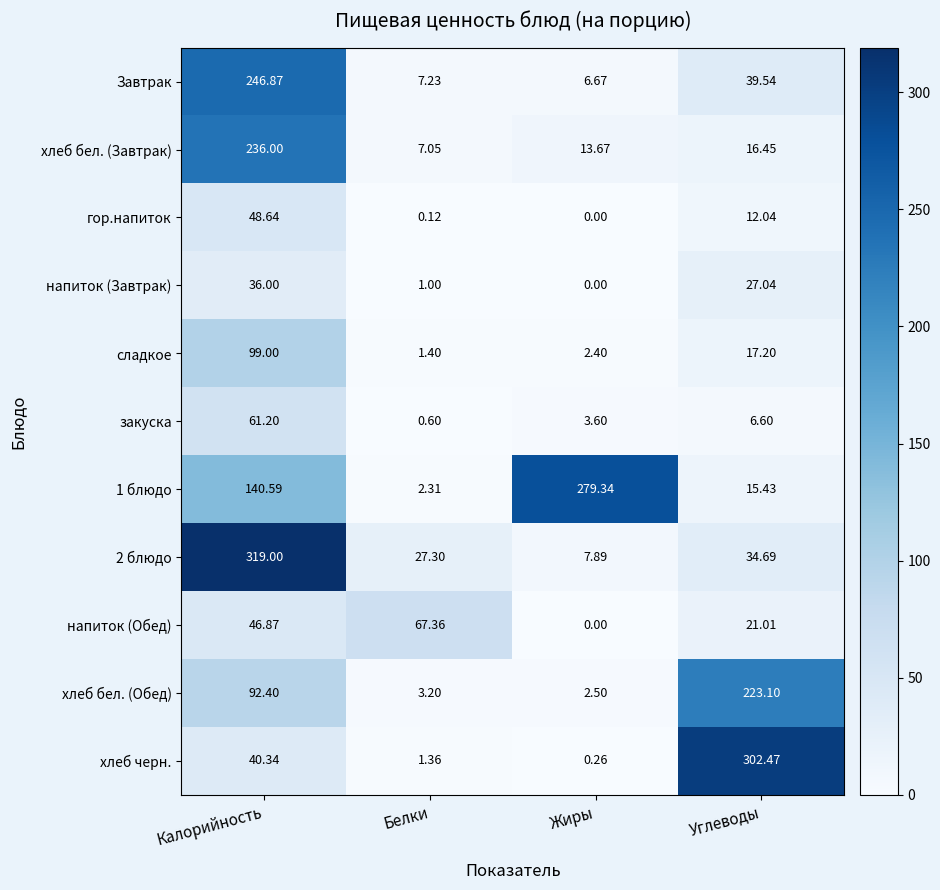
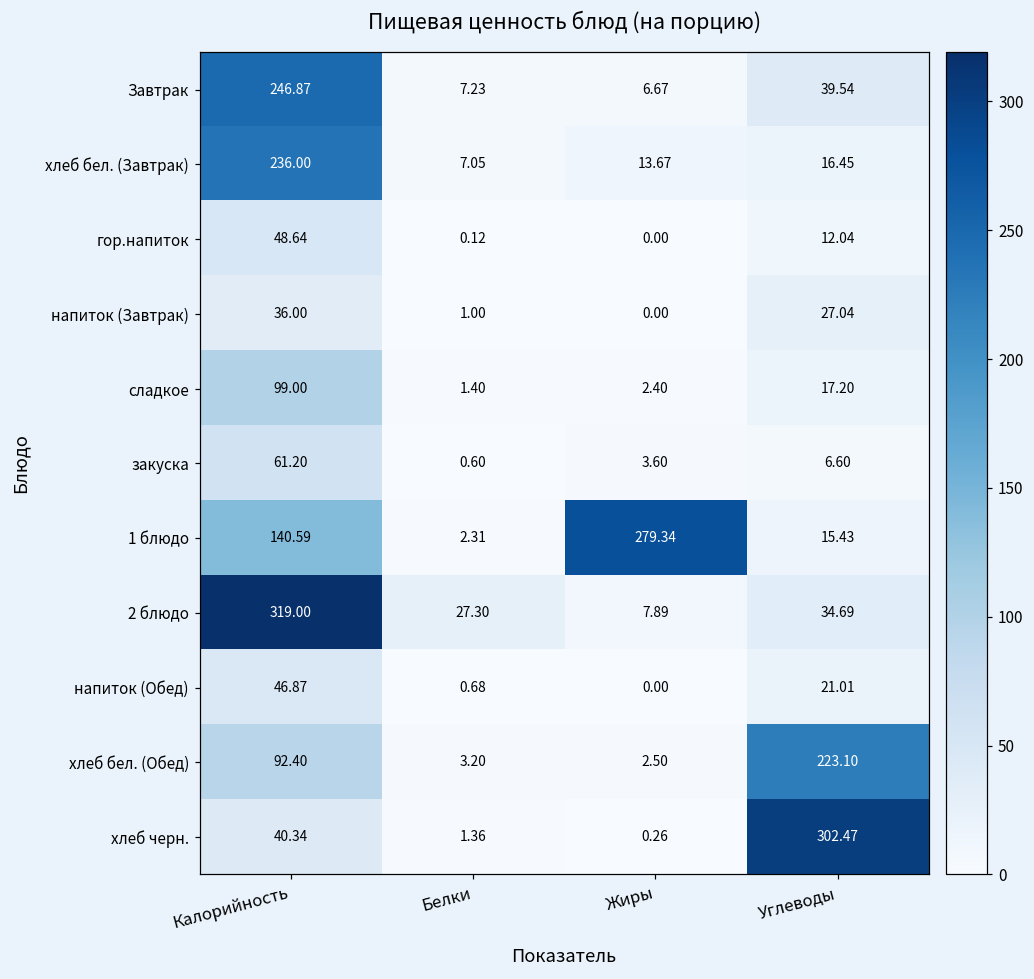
  {
    "Завтрак": {
      "Калорийность": 246.87,
      "Белки": 7.23,
      "Жиры": 6.67,
      "Углеводы": 39.54
    },
    "хлеб бел. (Завтрак)": {
      "Калорийность": 236.00,
      "Белки": 7.05,
      "Жиры": 13.67,
      "Углеводы": 16.45
    },
    "гор.напиток": {
      "Калорийность": 48.64,
      "Белки": 0.12,
      "Жиры": 0.00,
      "Углеводы": 12.04
    },
    "напиток (Завтрак)": {
      "Калорийность": 36.00,
      "Белки": 1.00,
      "Жиры": 0.00,
      "Углеводы": 27.04
    },
    "сладкое": {
      "Калорийность": 99.00,
      "Белки": 1.40,
      "Жиры": 2.40,
      "Углеводы": 17.20
    },
    "закуска": {
      "Калорийность": 61.20,
      "Белки": 0.60,
      "Жиры": 3.60,
      "Углеводы": 6.60
    },
    "1 блюдо": {
      "Калорийность": 140.59,
      "Белки": 2.31,
      "Жиры": 279.34,
      "Углеводы": 15.43
    },
    "2 блюдо": {
      "Калорийность": 319.00,
      "Белки": 27.30,
      "Жиры": 7.89,
      "Углеводы": 34.69
    },
    "напиток (Обед)": {
      "Калорийность": 46.87,
-     "Белки": 67.36,
+     "Белки": 0.68,
      "Жиры": 0.00,
      "Углеводы": 21.01
    },
    "хлеб бел. (Обед)": {
      "Калорийность": 92.40,
      "Белки": 3.20,
      "Жиры": 2.50,
      "Углеводы": 223.10
    },
    "хлеб черн.": {
      "Калорийность": 40.34,
      "Белки": 1.36,
      "Жиры": 0.26,
      "Углеводы": 302.47
    }
  }
